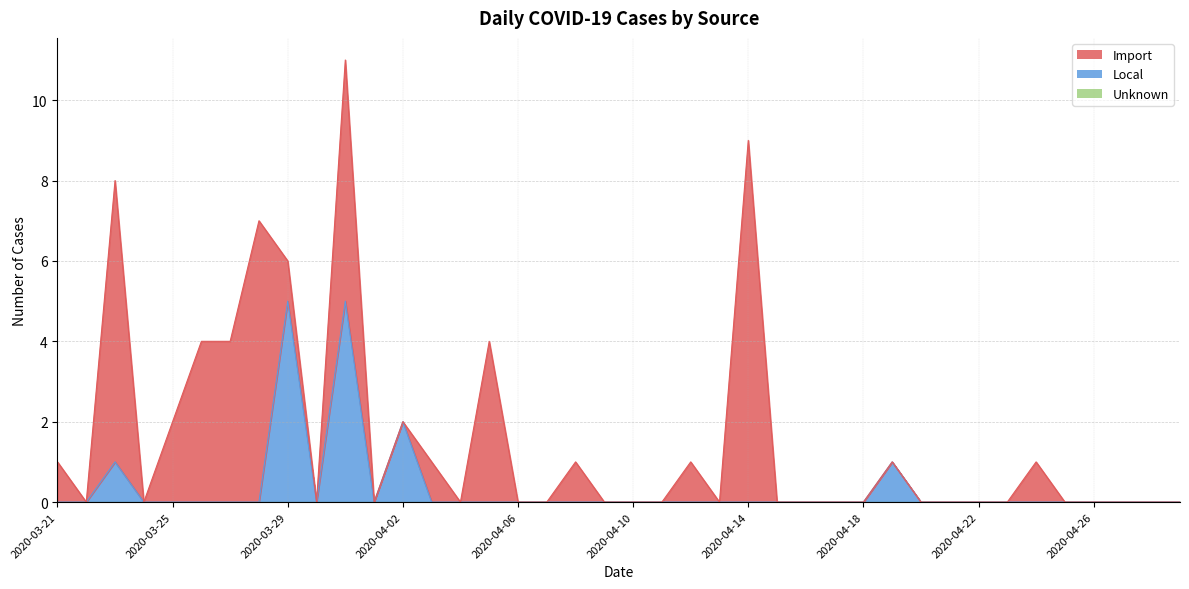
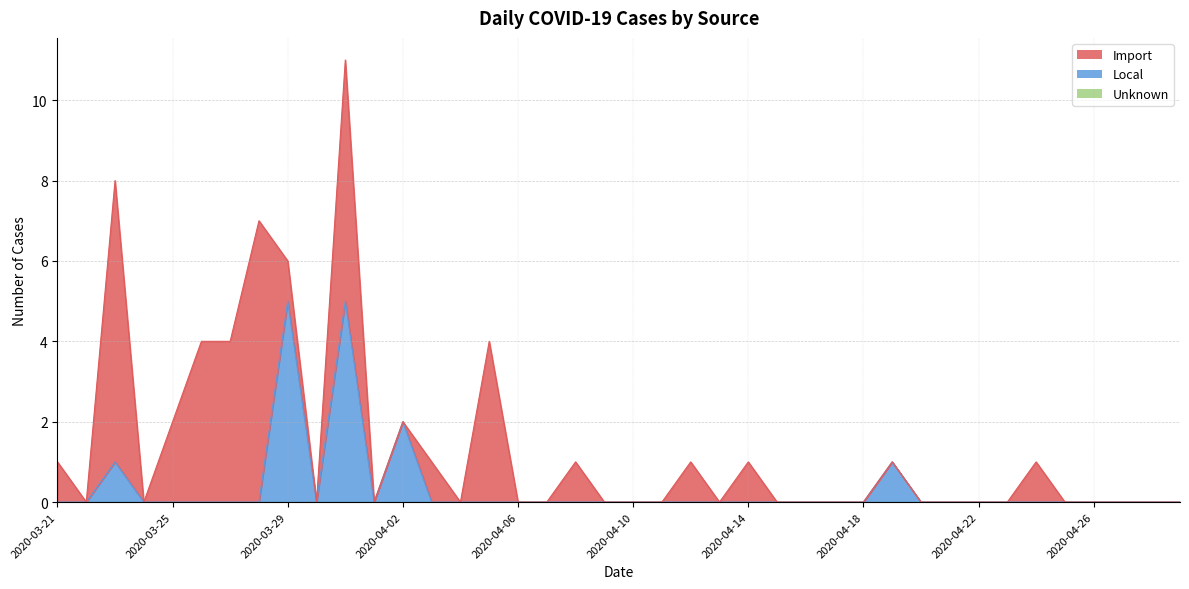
  {
    "Unknown": {
      "2020-03-29": 0,
      "2020-04-02": 0
    },
    "Local": {
      "2020-03-29": 5
    },
    "Import": {
      "2020-03-21": 1,
      "2020-03-25": 2,
      "2020-03-29": 1,
-     "2020-04-14": 9
+     "2020-04-14": 1
    }
  }
